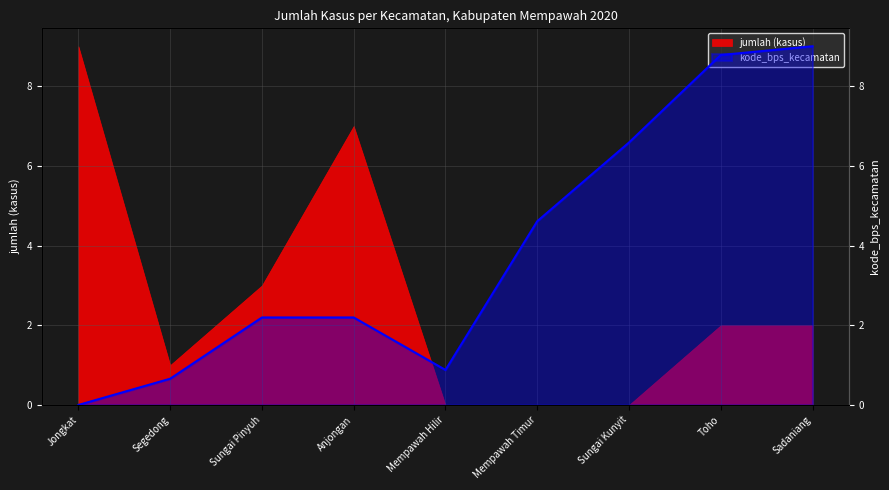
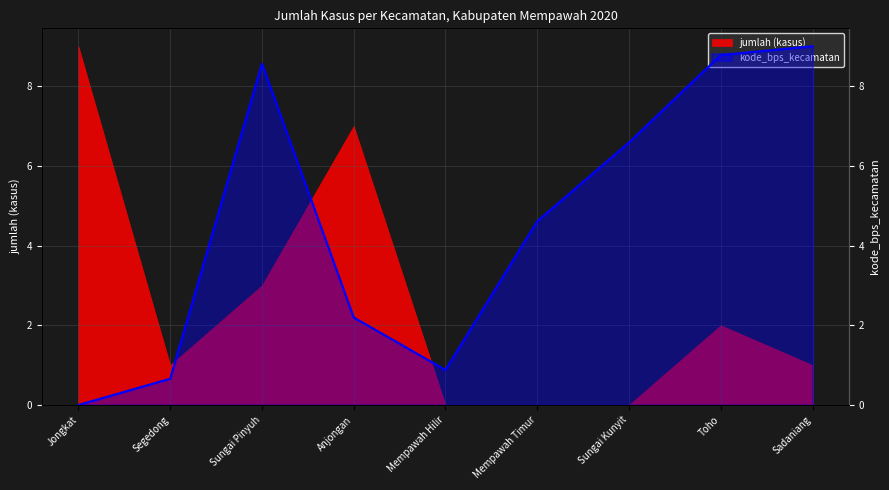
  {
    "jumlah (kasus)": {
      "Jongkat": 9,
      "Segedong": 1,
      "Sungai Pinyuh": 3,
      "Anjongan": 7,
      "Mempawah Hilir": 0,
      "Mempawah Timur": 0,
      "Sungai Kunyit": 0,
      "Toho": 2,
-     "Sadaniang": 2
+     "Sadaniang": 1
    },
    "kode_bps_kecamatan": {
      "Jongkat": 0.0,
      "Segedong": 0.7,
-     "Sungai Pinyuh": 2.2,
+     "Sungai Pinyuh": 8.6,
      "Anjongan": 2.2,
      "Mempawah Hilir": 0.9,
      "Mempawah Timur": 4.6,
      "Sungai Kunyit": 6.6
    }
  }
